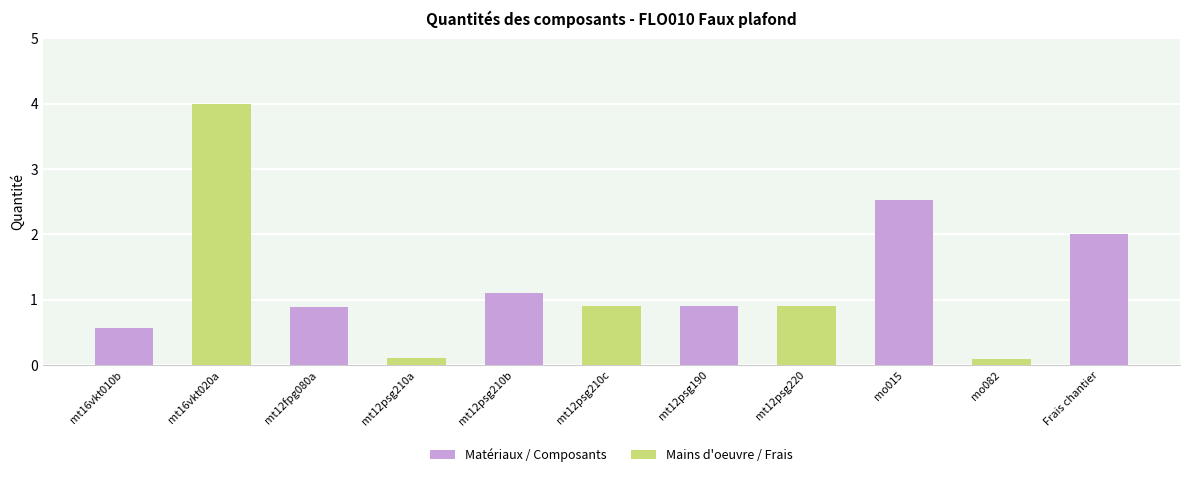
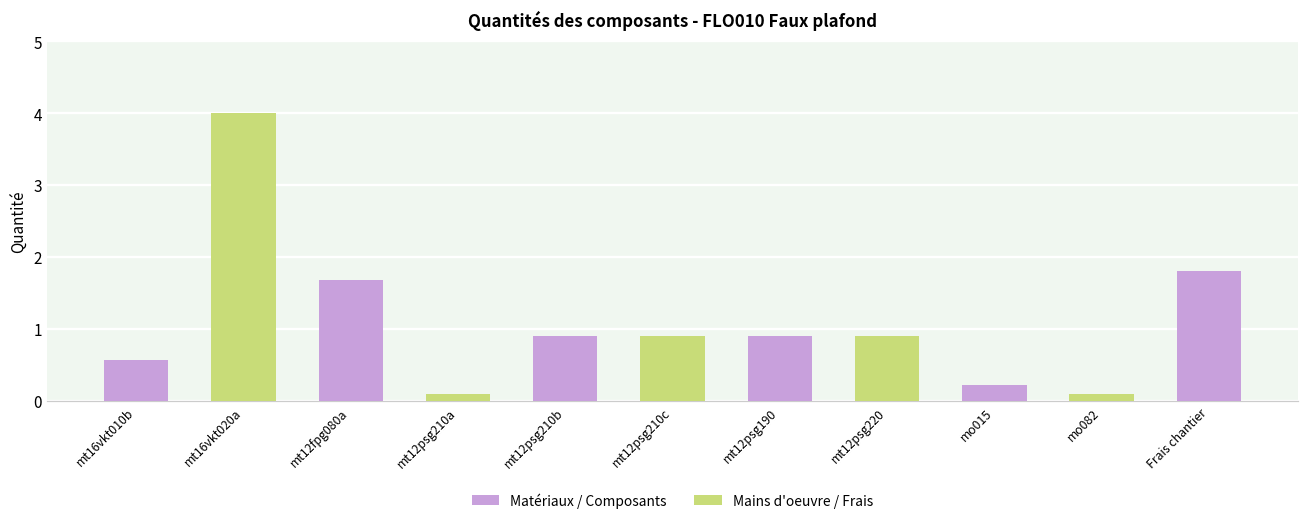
  {
    "mt16vkt010b": 0.6,
    "mt16vkt020a": 4.0,
-   "mt12fpg080a": 0.9,
+   "mt12fpg080a": 1.7,
    "mt12psg210a": 0.1,
-   "mt12psg210b": 1.1,
+   "mt12psg210b": 0.9,
    "mt12psg210c": 0.9,
    "mt12psg190": 0.9,
    "mt12psg220": 0.9,
-   "mo015": 2.5,
+   "mo015": 0.2,
    "mo082": 0.1,
-   "Frais chantier": 2.0
+   "Frais chantier": 1.8
  }
